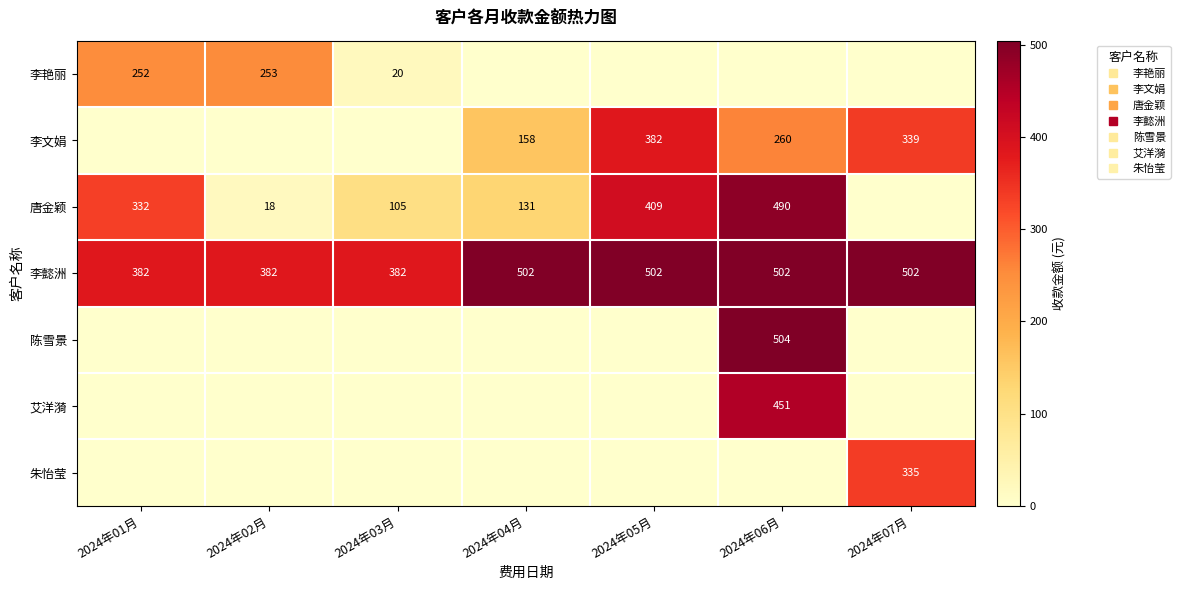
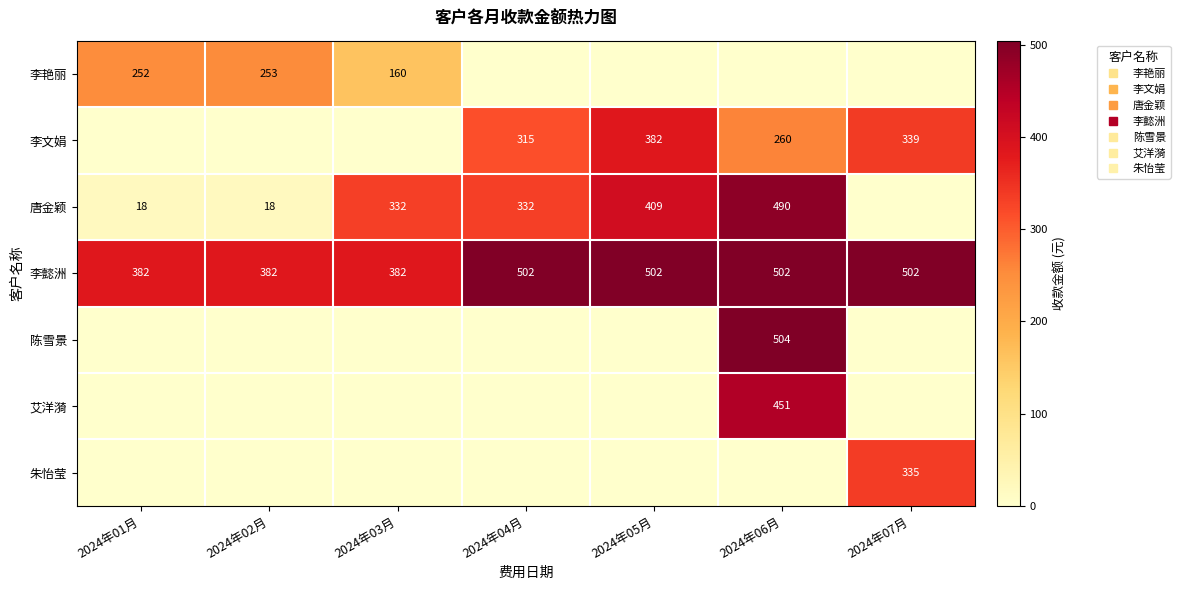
  {
    "李艳丽": {
      "2024年01月": 252,
      "2024年02月": 253,
-     "2024年03月": 20
+     "2024年03月": 160
    },
    "李文娟": {
-     "2024年04月": 158,
+     "2024年04月": 315,
      "2024年05月": 382,
      "2024年06月": 260,
      "2024年07月": 339
    },
    "唐金颖": {
-     "2024年01月": 332,
+     "2024年01月": 18,
      "2024年02月": 18,
-     "2024年03月": 105,
-     "2024年04月": 131,
+     "2024年03月": 332,
+     "2024年04月": 332,
      "2024年05月": 409,
      "2024年06月": 490
    },
    "李懿洲": {
      "2024年01月": 382,
      "2024年02月": 382,
      "2024年03月": 382,
      "2024年04月": 502,
      "2024年05月": 502,
      "2024年06月": 502,
      "2024年07月": 502
    },
    "陈雪景": {
      "2024年06月": 504
    },
    "艾洋漪": {
      "2024年06月": 451
    },
    "朱怡莹": {
      "2024年07月": 335
    }
  }
